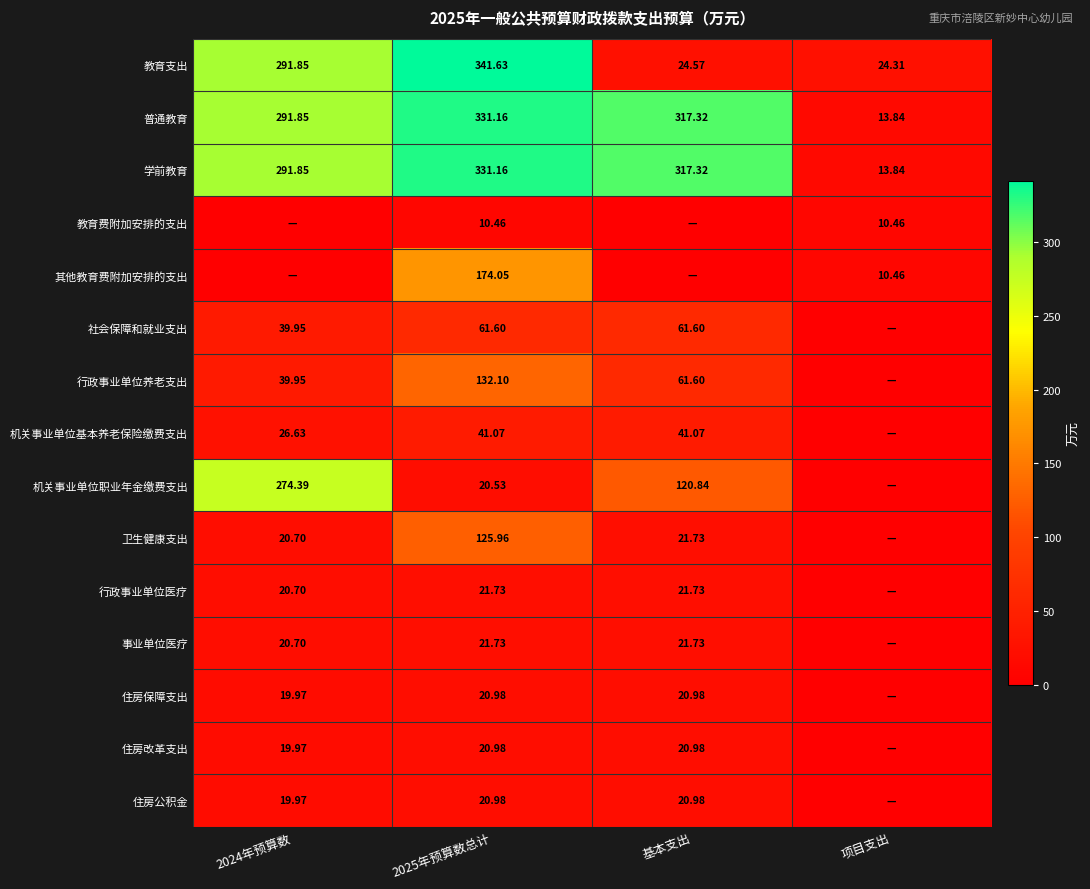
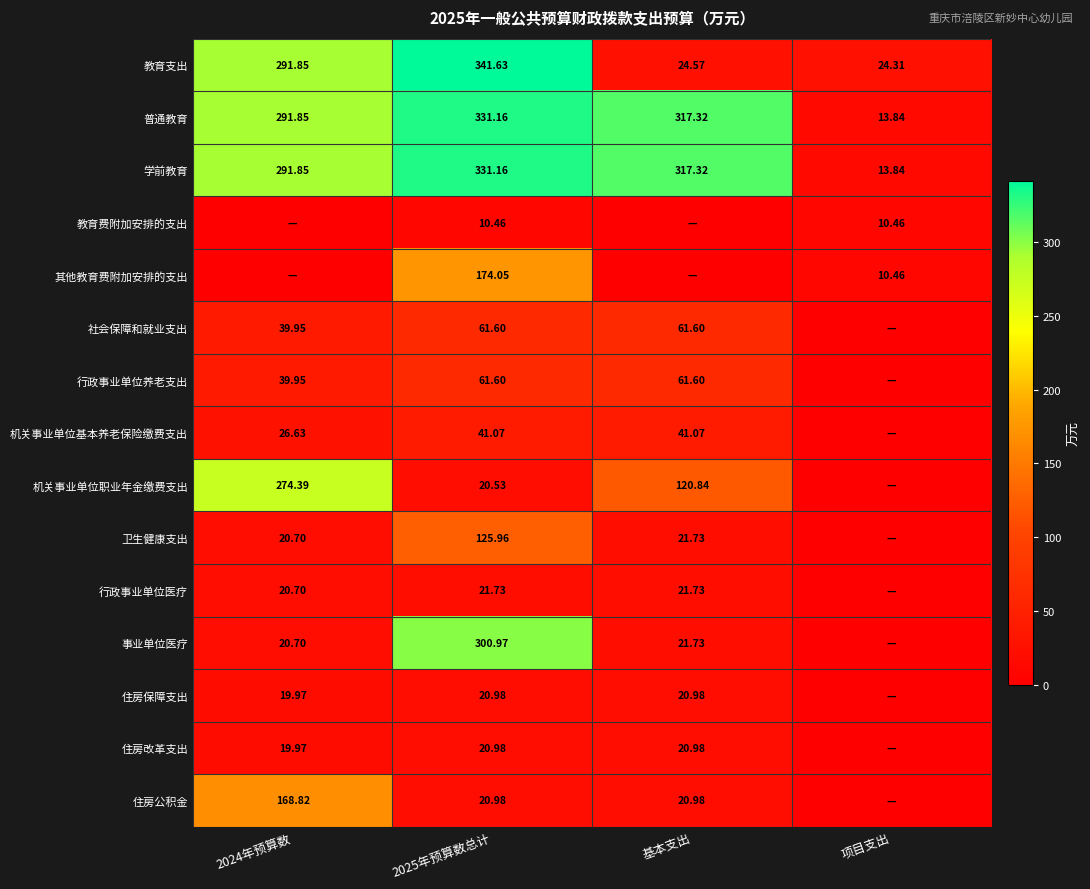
  {
    "教育支出": {
      "2024年预算数": 291.85,
      "2025年预算数总计": 341.63,
      "基本支出": 24.57,
      "项目支出": 24.31
    },
    "普通教育": {
      "2024年预算数": 291.85,
      "2025年预算数总计": 331.16,
      "基本支出": 317.32,
      "项目支出": 13.84
    },
    "学前教育": {
      "2024年预算数": 291.85,
      "2025年预算数总计": 331.16,
      "基本支出": 317.32,
      "项目支出": 13.84
    },
    "教育费附加安排的支出": {
      "2025年预算数总计": 10.46,
      "项目支出": 10.46
    },
    "其他教育费附加安排的支出": {
      "2025年预算数总计": 174.05,
      "项目支出": 10.46
    },
    "社会保障和就业支出": {
      "2024年预算数": 39.95,
      "2025年预算数总计": 61.60,
      "基本支出": 61.60
    },
    "行政事业单位养老支出": {
      "2024年预算数": 39.95,
-     "2025年预算数总计": 132.10,
+     "2025年预算数总计": 61.60,
      "基本支出": 61.60
    },
    "机关事业单位基本养老保险缴费支出": {
      "2024年预算数": 26.63,
      "2025年预算数总计": 41.07,
      "基本支出": 41.07
    },
    "机关事业单位职业年金缴费支出": {
      "2024年预算数": 274.39,
      "2025年预算数总计": 20.53,
      "基本支出": 120.84
    },
    "卫生健康支出": {
      "2024年预算数": 20.70,
      "2025年预算数总计": 125.96,
      "基本支出": 21.73
    },
    "行政事业单位医疗": {
      "2024年预算数": 20.70,
      "2025年预算数总计": 21.73,
      "基本支出": 21.73
    },
    "事业单位医疗": {
      "2024年预算数": 20.70,
-     "2025年预算数总计": 21.73,
+     "2025年预算数总计": 300.97,
      "基本支出": 21.73
    },
    "住房保障支出": {
      "2024年预算数": 19.97,
      "2025年预算数总计": 20.98,
      "基本支出": 20.98
    },
    "住房改革支出": {
      "2024年预算数": 19.97,
      "2025年预算数总计": 20.98,
      "基本支出": 20.98
    },
    "住房公积金": {
-     "2024年预算数": 19.97,
+     "2024年预算数": 168.82,
      "2025年预算数总计": 20.98,
      "基本支出": 20.98
    }
  }
